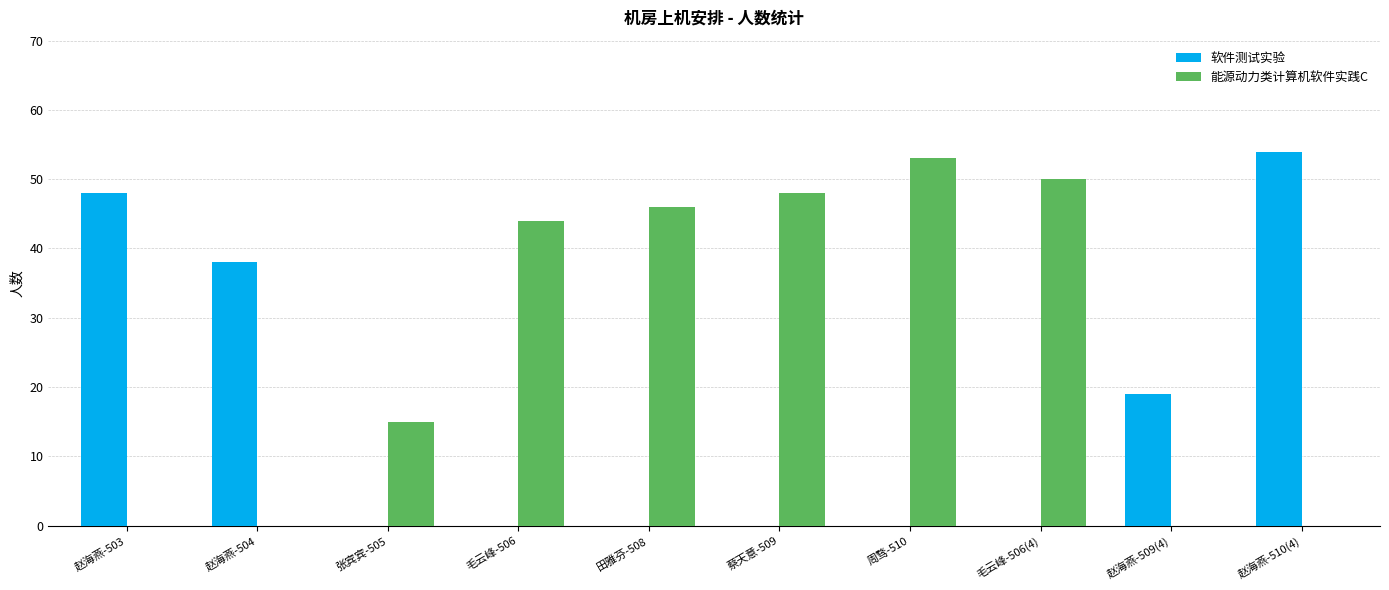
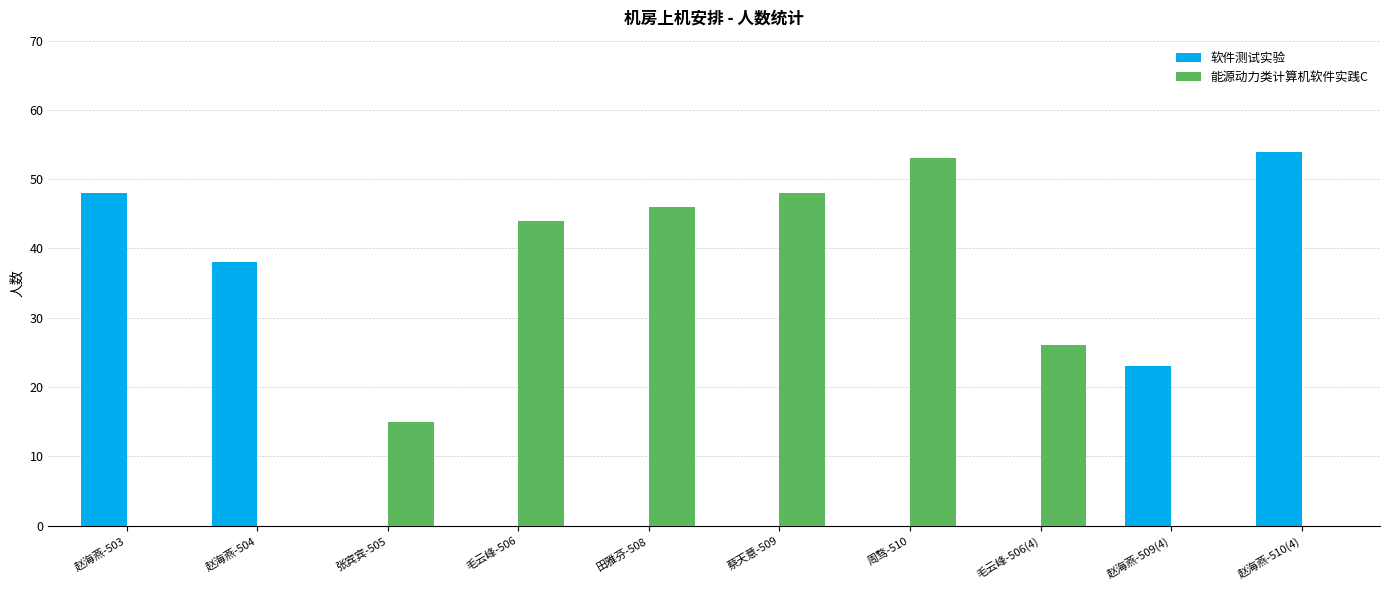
  {
    "软件测试实验": {
      "赵海燕-503": 48,
      "赵海燕-504": 38,
      "张宾宾-505": 0,
      "毛云峰-506": 0,
      "田雅芬-508": 0,
      "蔡天意-509": 0,
      "周骛-510": 0,
      "毛云峰-506(4)": 0,
-     "赵海燕-509(4)": 19,
+     "赵海燕-509(4)": 23,
      "赵海燕-510(4)": 54
    },
    "能源动力类计算机软件实践C": {
      "赵海燕-503": 0,
      "赵海燕-504": 0,
      "张宾宾-505": 15,
      "毛云峰-506": 44,
      "田雅芬-508": 46,
      "蔡天意-509": 48,
      "周骛-510": 53,
-     "毛云峰-506(4)": 50,
+     "毛云峰-506(4)": 26,
      "赵海燕-509(4)": 0,
      "赵海燕-510(4)": 0
    }
  }
